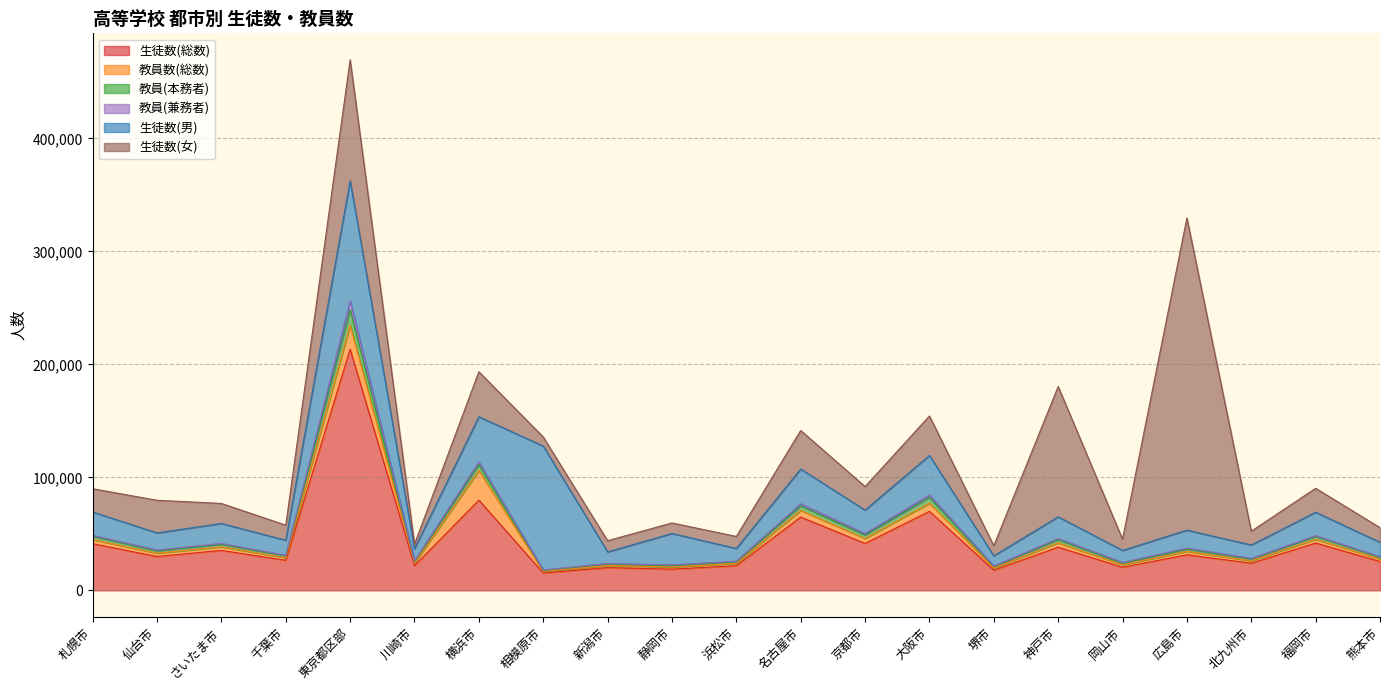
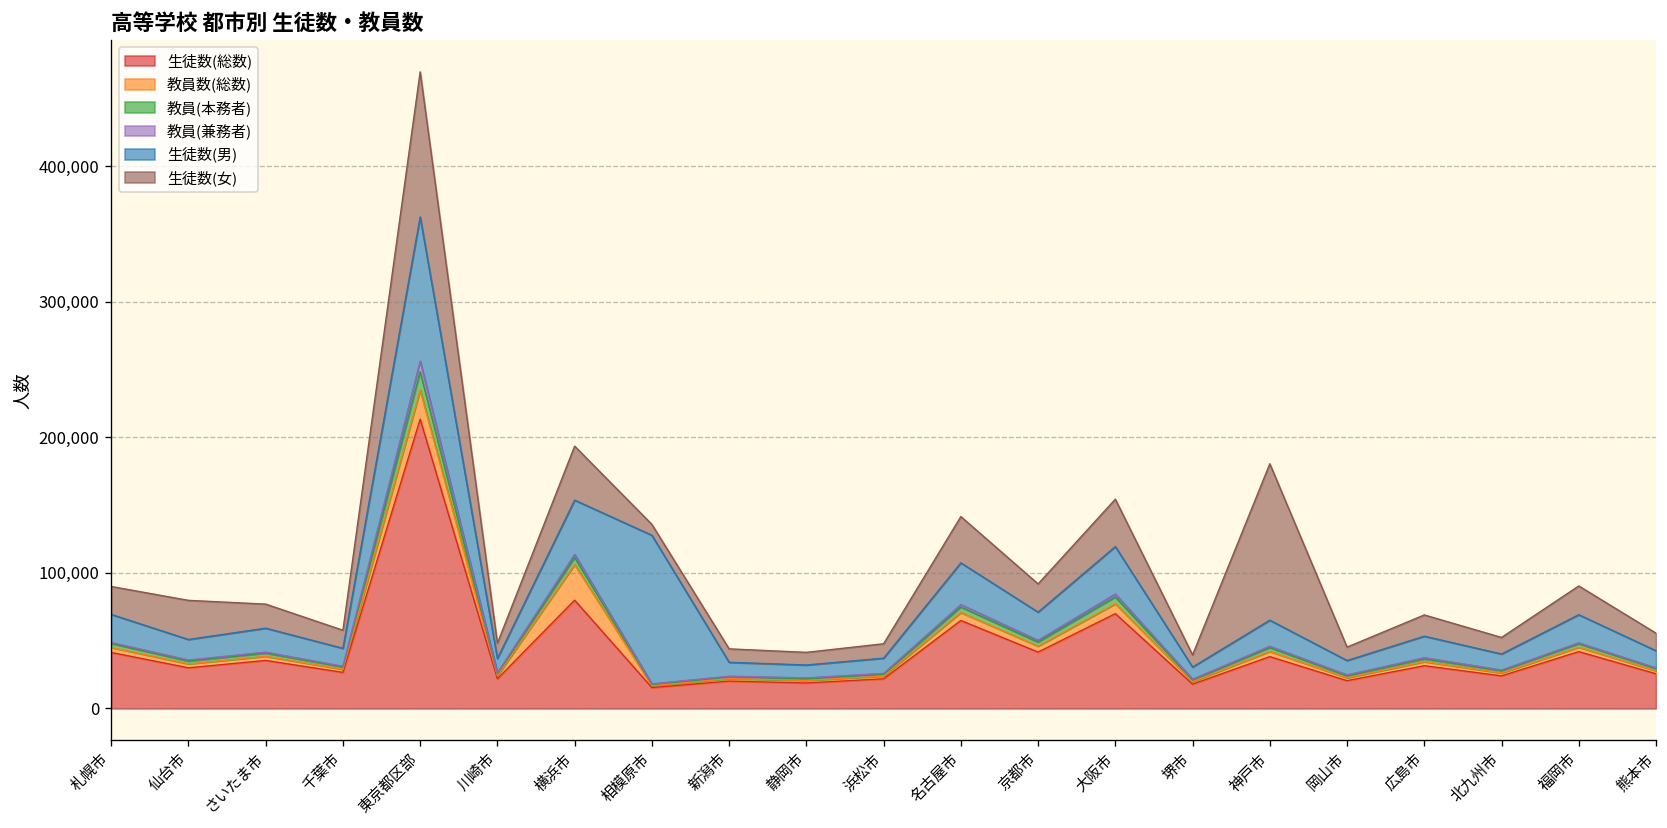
  {
    "生徒数(総数)": {
      "札幌市": "41,000",
      "仙台市": "30,000",
      "さいたま市": "35,000",
      "東京都区部": "213,000",
      "横浜市": "80,000",
      "名古屋市": "65,000",
      "京都市": "42,000",
      "大阪市": "70,000",
      "神戸市": "38,000",
      "広島市": "32,000",
      "福岡市": "42,000"
    },
    "教員数(総数)": {
      "札幌市": "4,000",
      "さいたま市": "3,000",
      "東京都区部": "21,000",
      "横浜市": "26,000",
      "名古屋市": "6,000",
      "京都市": "4,000",
      "大阪市": "7,000",
      "神戸市": "4,000",
      "福岡市": "3,000"
    },
    "教員(本務者)": {
      "東京都区部": "14,000",
      "横浜市": "5,000"
    },
    "教員(兼務者)": {
      "東京都区部": "8,000",
      "横浜市": "2,000"
    },
    "生徒数(男)": {
      "札幌市": "21,000",
      "仙台市": "15,000",
      "さいたま市": "18,000",
      "千葉市": "13,000",
      "東京都区部": "106,000",
      "川崎市": "11,000",
      "横浜市": "40,000",
      "相模原市": "110,000",
      "新潟市": "10,000",
-     "静岡市": "28,000",
+     "静岡市": "9,000",
      "浜松市": "11,000",
      "名古屋市": "31,000",
      "京都市": "21,000",
      "大阪市": "35,000",
      "堺市": "9,000",
      "神戸市": "19,000",
      "岡山市": "11,000",
      "広島市": "16,000",
      "北九州市": "12,000",
      "福岡市": "21,000",
      "熊本市": "13,000"
    },
    "生徒数(女)": {
      "札幌市": "21,000",
      "仙台市": "29,000",
      "さいたま市": "18,000",
      "千葉市": "13,000",
      "東京都区部": "107,000",
-     "川崎市": "4,000",
+     "川崎市": "11,000",
      "横浜市": "40,000",
      "相模原市": "8,000",
      "新潟市": "10,000",
      "静岡市": "9,000",
      "浜松市": "11,000",
      "名古屋市": "34,000",
      "京都市": "21,000",
      "大阪市": "35,000",
      "堺市": "9,000",
      "神戸市": "115,000",
      "岡山市": "10,000",
-     "広島市": "276,000",
+     "広島市": "16,000",
      "北九州市": "12,000",
      "福岡市": "21,000",
      "熊本市": "13,000"
    }
  }
